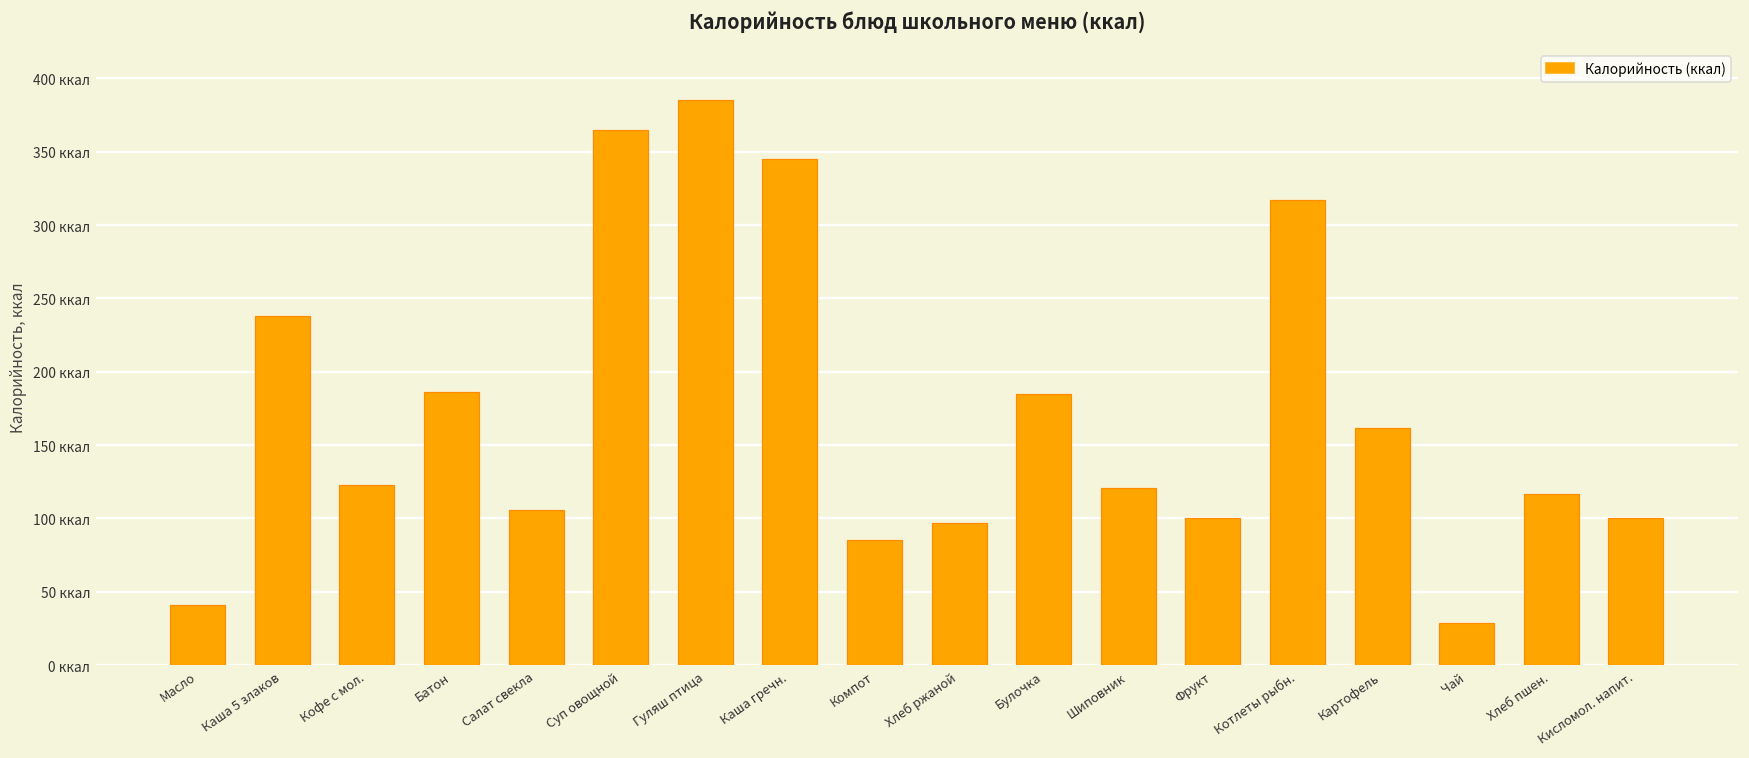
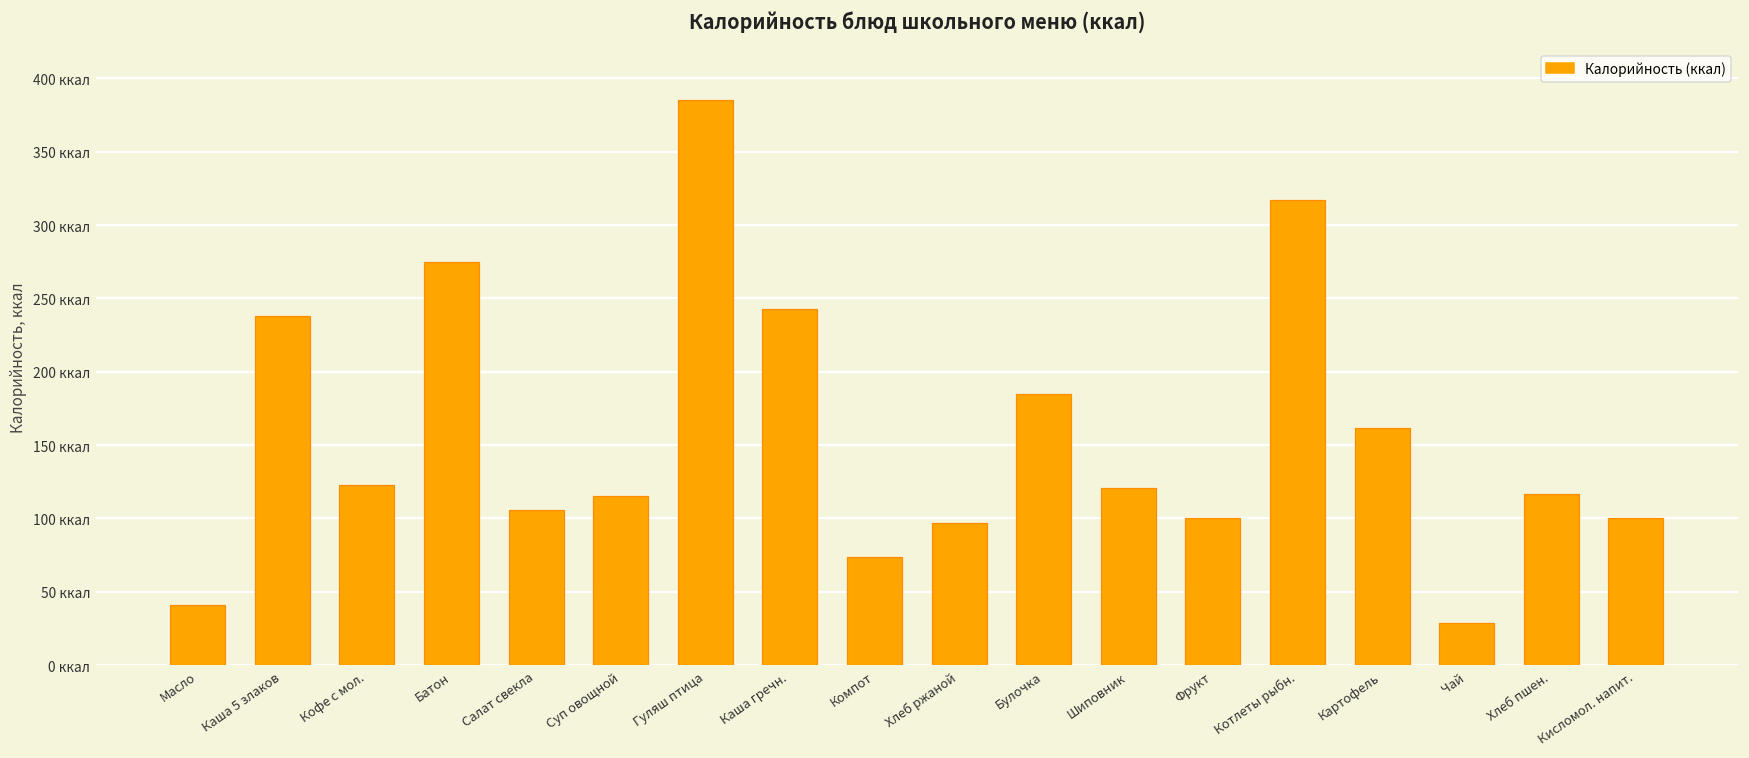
  {
    "Масло": "41 ккал",
    "Каша 5 злаков": "238 ккал",
    "Кофе с мол.": "123 ккал",
-   "Батон": "186 ккал",
+   "Батон": "275 ккал",
    "Салат свекла": "106 ккал",
-   "Суп овощной": "365 ккал",
+   "Суп овощной": "115 ккал",
    "Гуляш птица": "385 ккал",
-   "Каша гречн.": "345 ккал",
-   "Компот": "85 ккал",
+   "Каша гречн.": "243 ккал",
+   "Компот": "74 ккал",
    "Хлеб ржаной": "97 ккал",
    "Булочка": "185 ккал",
    "Шиповник": "121 ккал",
    "Фрукт": "100 ккал",
    "Котлеты рыбн.": "317 ккал",
    "Картофель": "162 ккал",
    "Чай": "29 ккал",
    "Хлеб пшен.": "117 ккал",
    "Кисломол. напит.": "100 ккал"
  }
